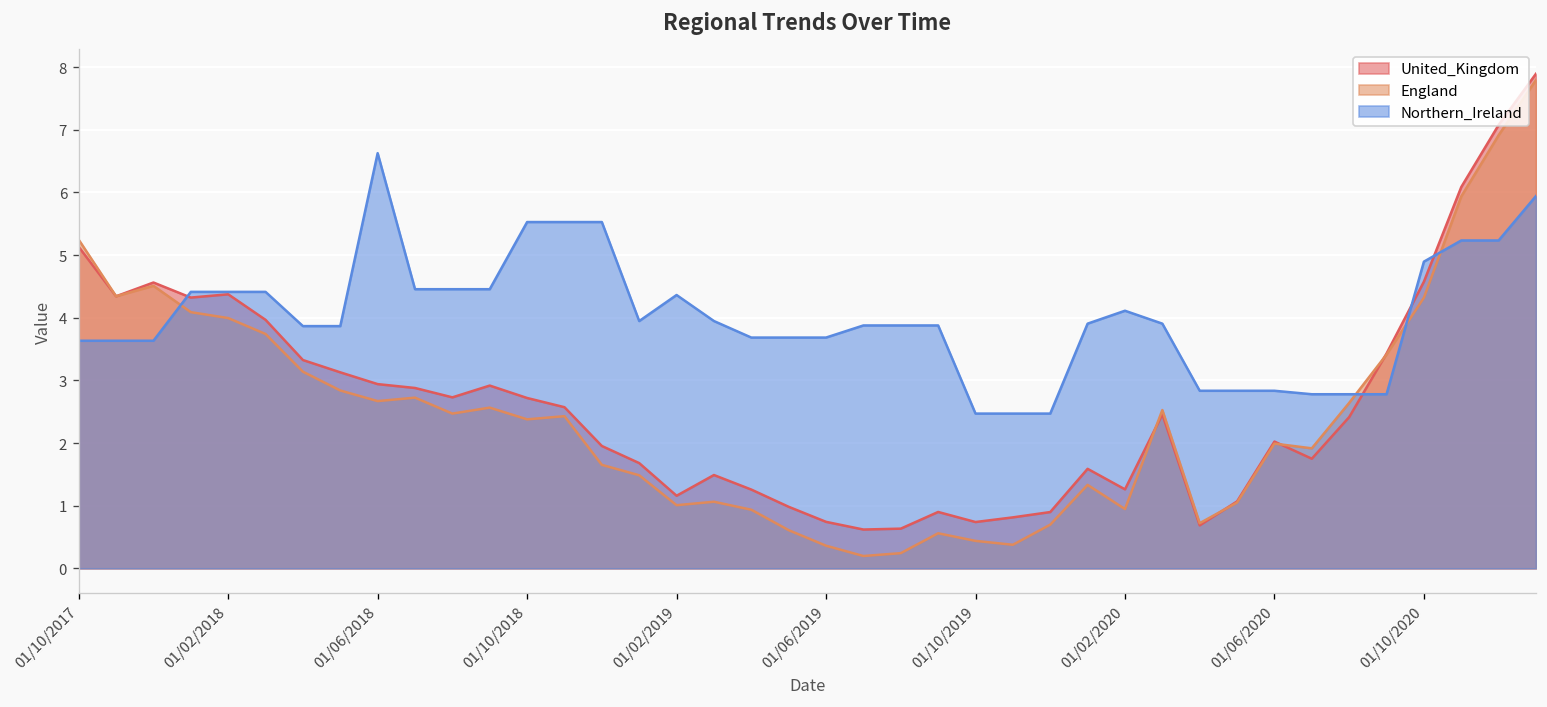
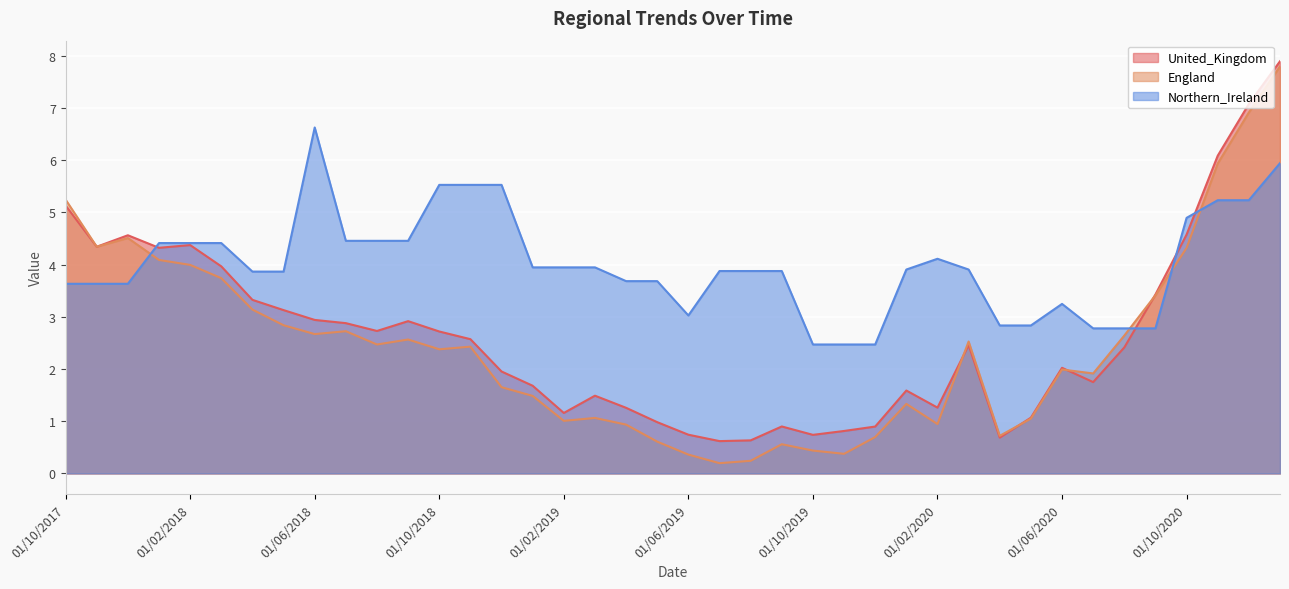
  {
    "Northern_Ireland": {
      "01/10/2017": 3.6,
      "01/06/2018": 6.6,
      "01/10/2018": 5.5,
-     "01/02/2019": 4.4,
-     "01/06/2019": 3.7,
+     "01/02/2019": 3.9,
+     "01/06/2019": 3.0,
      "01/10/2019": 2.5,
      "01/02/2020": 4.1,
-     "01/06/2020": 2.8,
+     "01/06/2020": 3.2,
      "01/10/2020": 4.9
    }
  }
